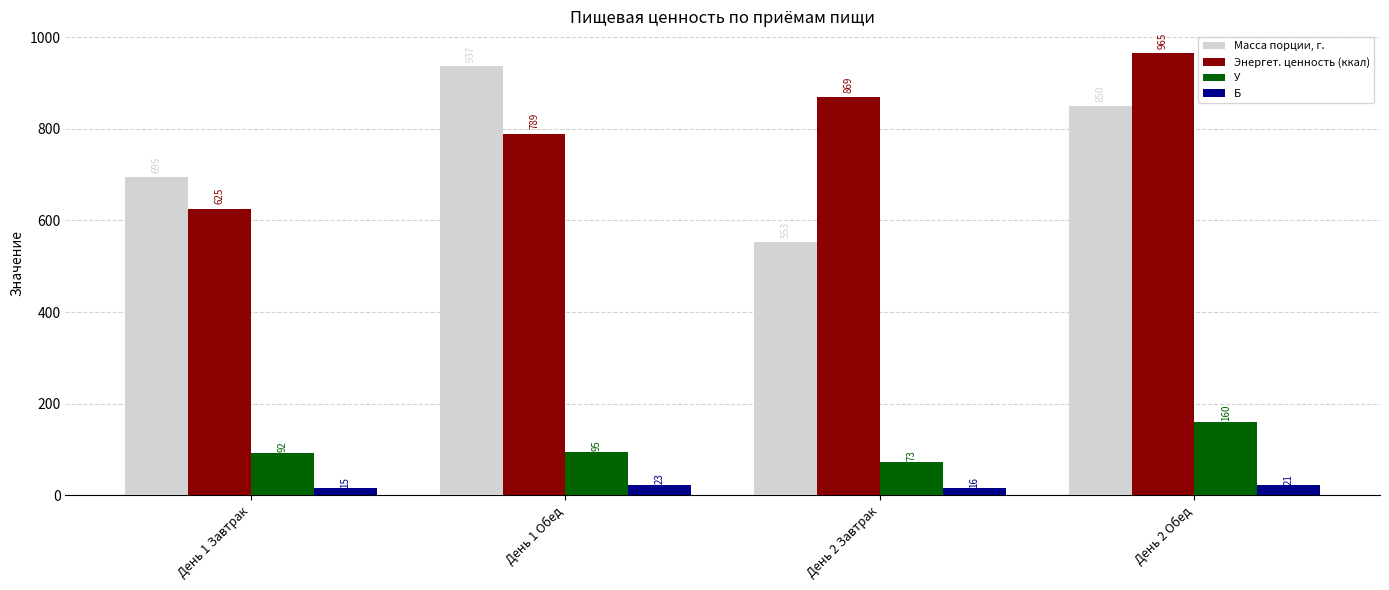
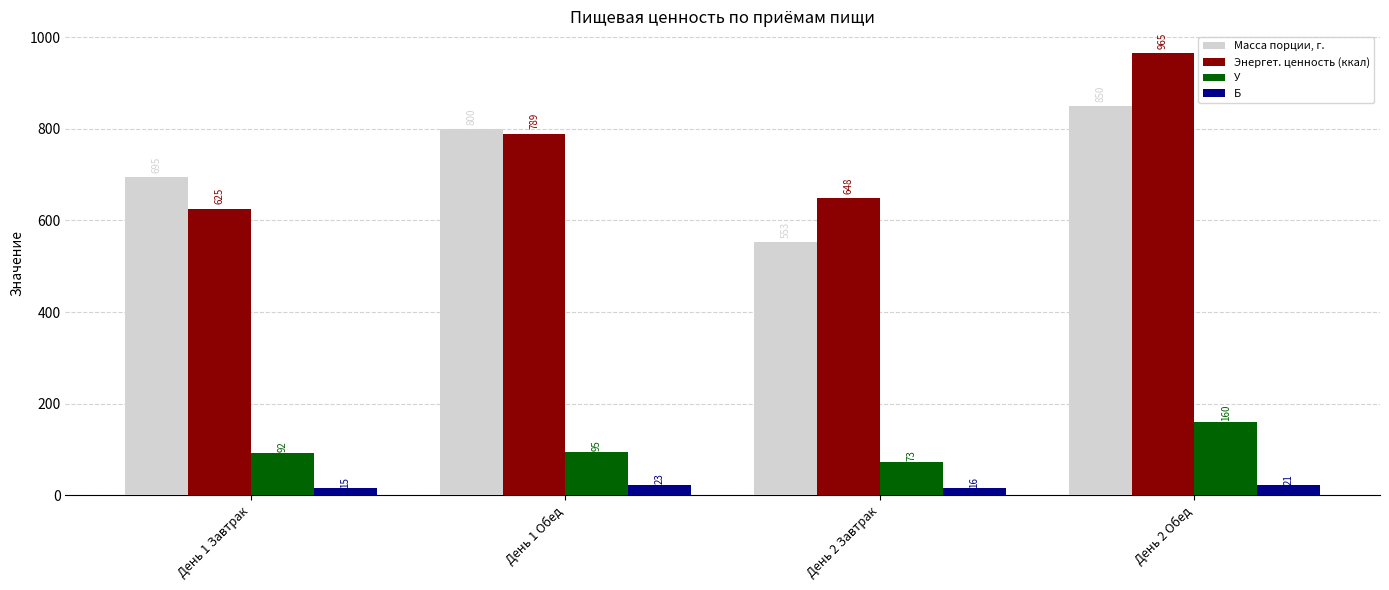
  {
    "Масса порции, г.": {
      "День 1 Завтрак": 700,
-     "День 1 Обед": 940,
+     "День 1 Обед": 800,
      "День 2 Завтрак": 550,
      "День 2 Обед": 850
    },
    "Энергет. ценность (ккал)": {
      "День 1 Завтрак": 625,
      "День 1 Обед": 789,
-     "День 2 Завтрак": 869,
+     "День 2 Завтрак": 648,
      "День 2 Обед": 965
    },
    "У": {
      "День 1 Завтрак": 92,
      "День 1 Обед": 95,
      "День 2 Завтрак": 73,
      "День 2 Обед": 160
    },
    "Б": {
      "День 1 Завтрак": 15,
      "День 1 Обед": 23,
      "День 2 Завтрак": 16,
      "День 2 Обед": 21
    }
  }
